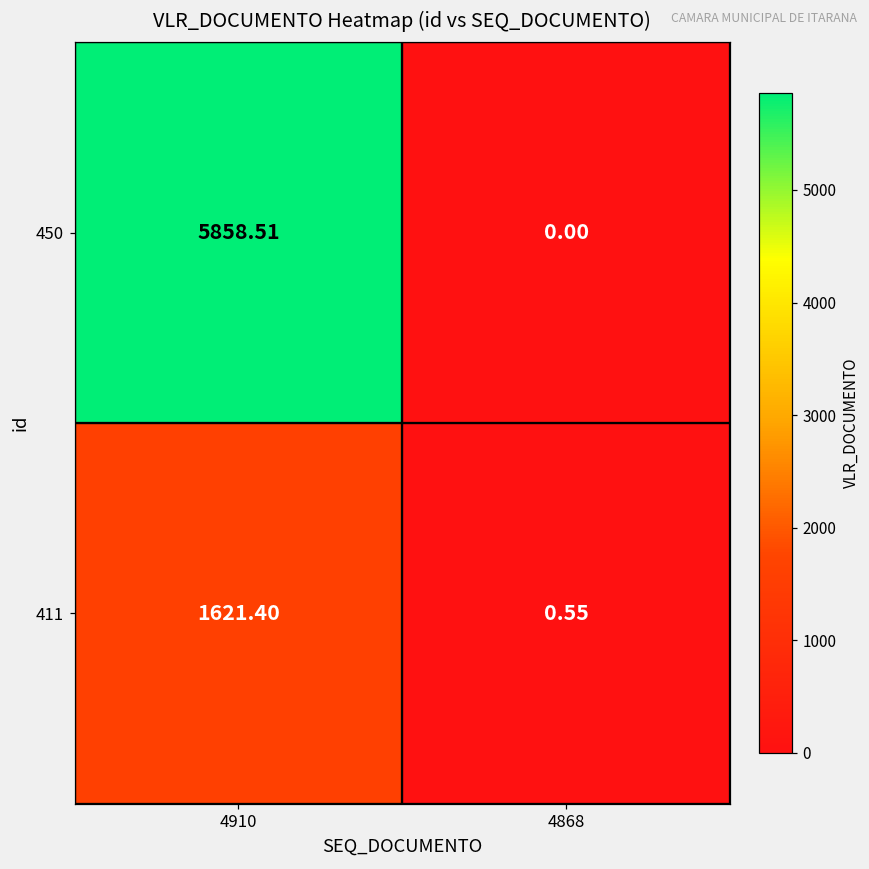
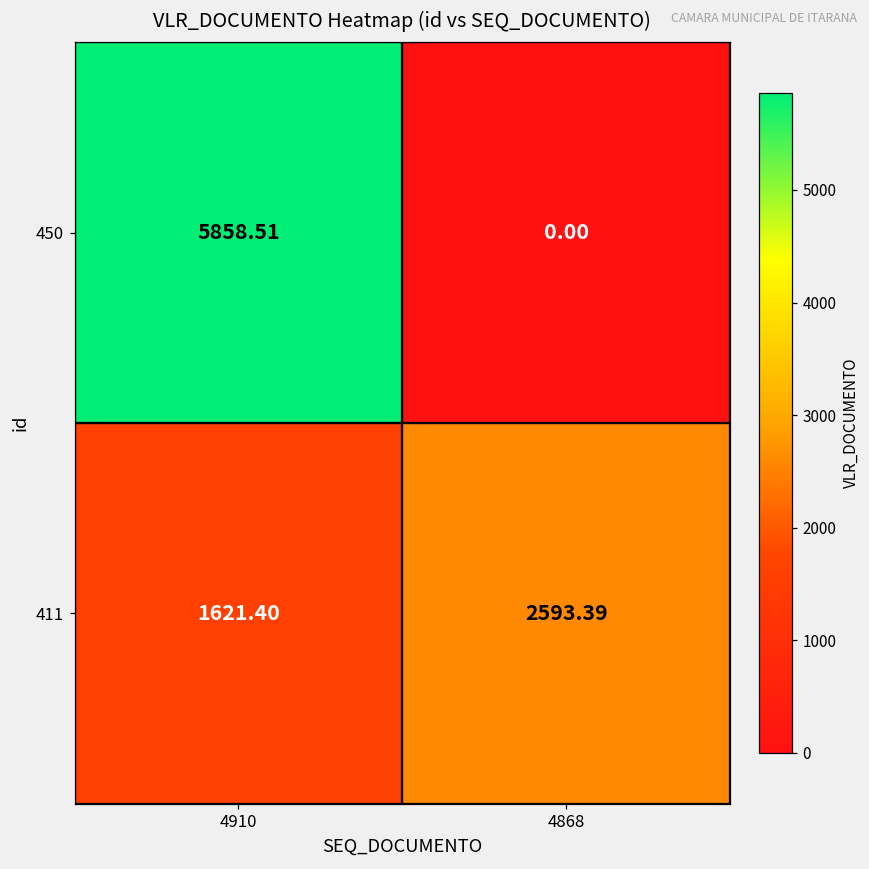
  {
    "450": {
      "4910": 5858.51,
      "4868": 0.00
    },
    "411": {
      "4910": 1621.40,
-     "4868": 0.55
+     "4868": 2593.39
    }
  }
